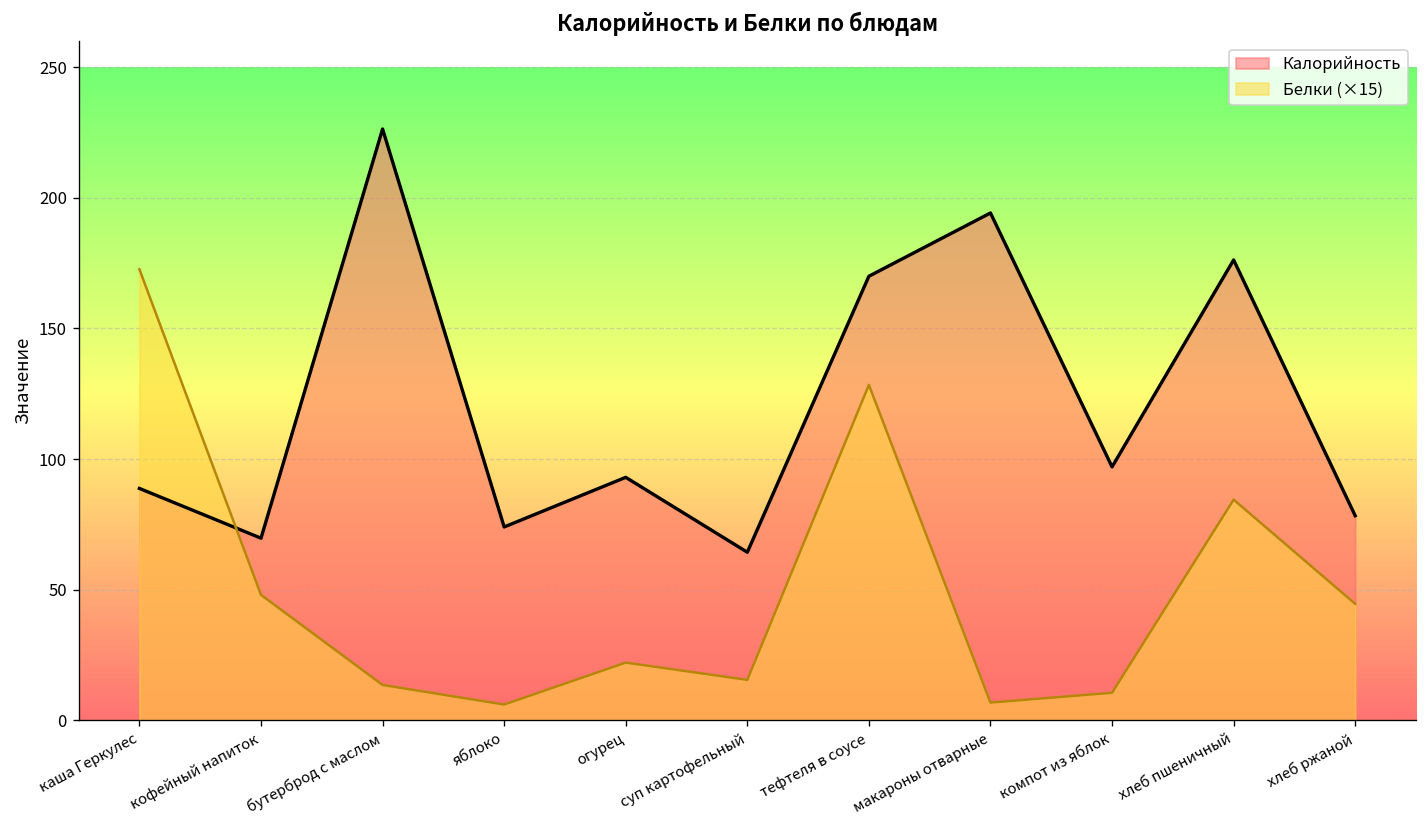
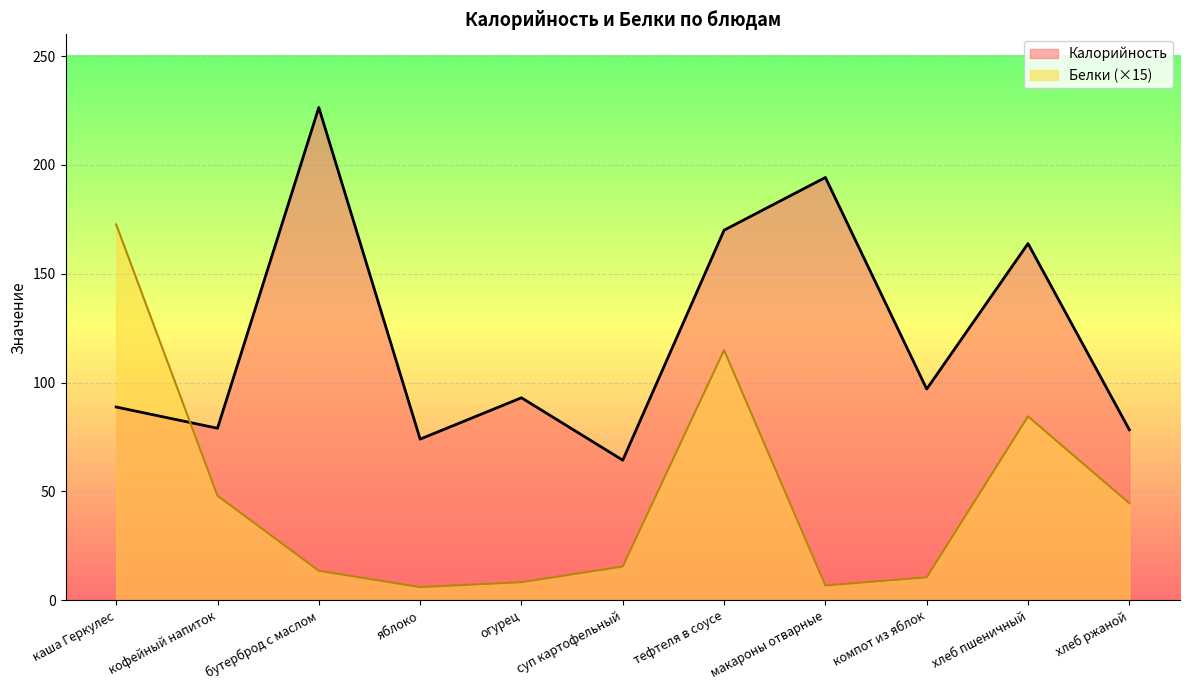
  {
    "Калорийность": {
      "каша Геркулес": 89,
-     "кофейный напиток": 70,
+     "кофейный напиток": 79,
      "бутерброд с маслом": 226,
      "яблоко": 74,
      "огурец": 93,
      "суп картофельный": 64,
      "тефтеля в соусе": 170,
      "макароны отварные": 194,
      "компот из яблок": 97,
-     "хлеб пшеничный": 176,
+     "хлеб пшеничный": 164,
      "хлеб ржаной": 78
    },
    "Белки (×15)": {
      "каша Геркулес": 173,
      "кофейный напиток": 48,
      "бутерброд с маслом": 14,
      "яблоко": 6,
-     "огурец": 22,
+     "огурец": 8,
      "суп картофельный": 15,
-     "тефтеля в соусе": 128,
+     "тефтеля в соусе": 115,
      "макароны отварные": 7,
      "компот из яблок": 11,
      "хлеб пшеничный": 84,
      "хлеб ржаной": 45
    }
  }
